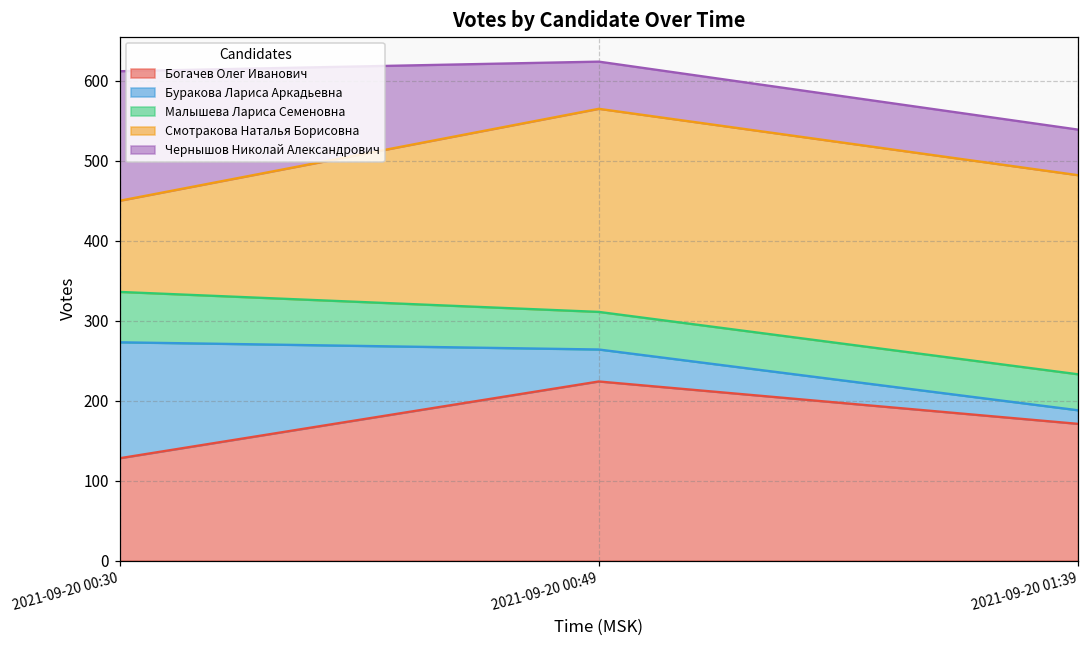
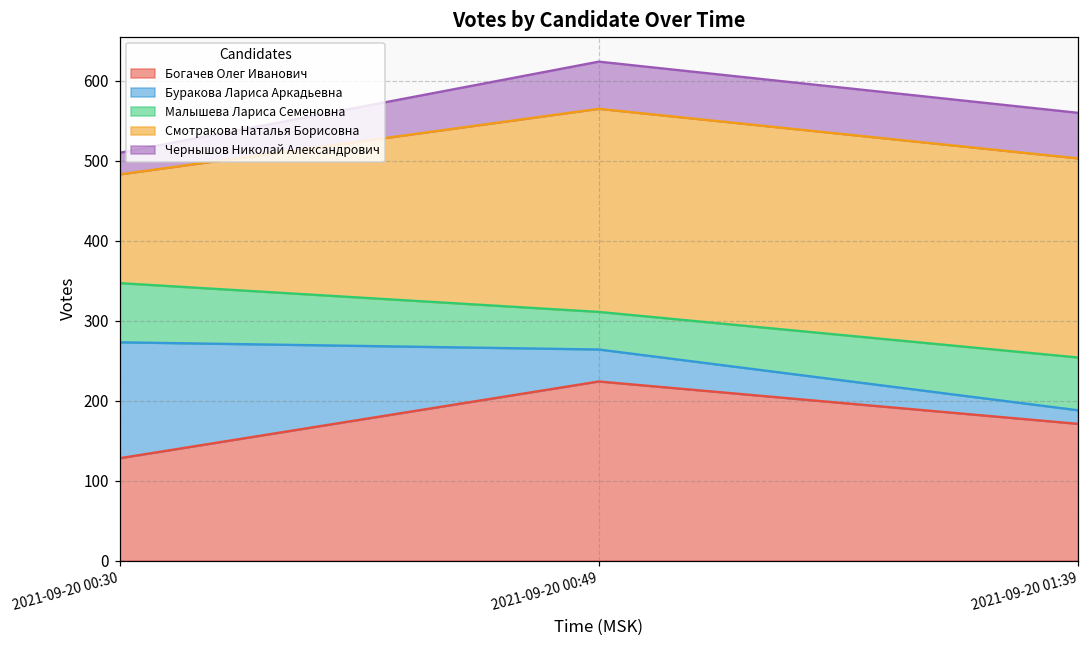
  {
    "Богачев Олег Иванович": {
      "2021-09-20 00:30": 130,
      "2021-09-20 00:49": 220,
      "2021-09-20 01:39": 170
    },
    "Буракова Лариса Аркадьевна": {
      "2021-09-20 00:30": 150,
      "2021-09-20 00:49": 40,
      "2021-09-20 01:39": 20
    },
    "Малышева Лариса Семеновна": {
-     "2021-09-20 00:30": 60,
+     "2021-09-20 00:30": 70,
      "2021-09-20 00:49": 50,
-     "2021-09-20 01:39": 50
+     "2021-09-20 01:39": 70
    },
    "Смотракова Наталья Борисовна": {
-     "2021-09-20 00:30": 110,
+     "2021-09-20 00:30": 140,
      "2021-09-20 00:49": 250,
      "2021-09-20 01:39": 250
    },
    "Чернышов Николай Александрович": {
-     "2021-09-20 00:30": 160,
+     "2021-09-20 00:30": 30,
      "2021-09-20 00:49": 60,
      "2021-09-20 01:39": 60
    }
  }
